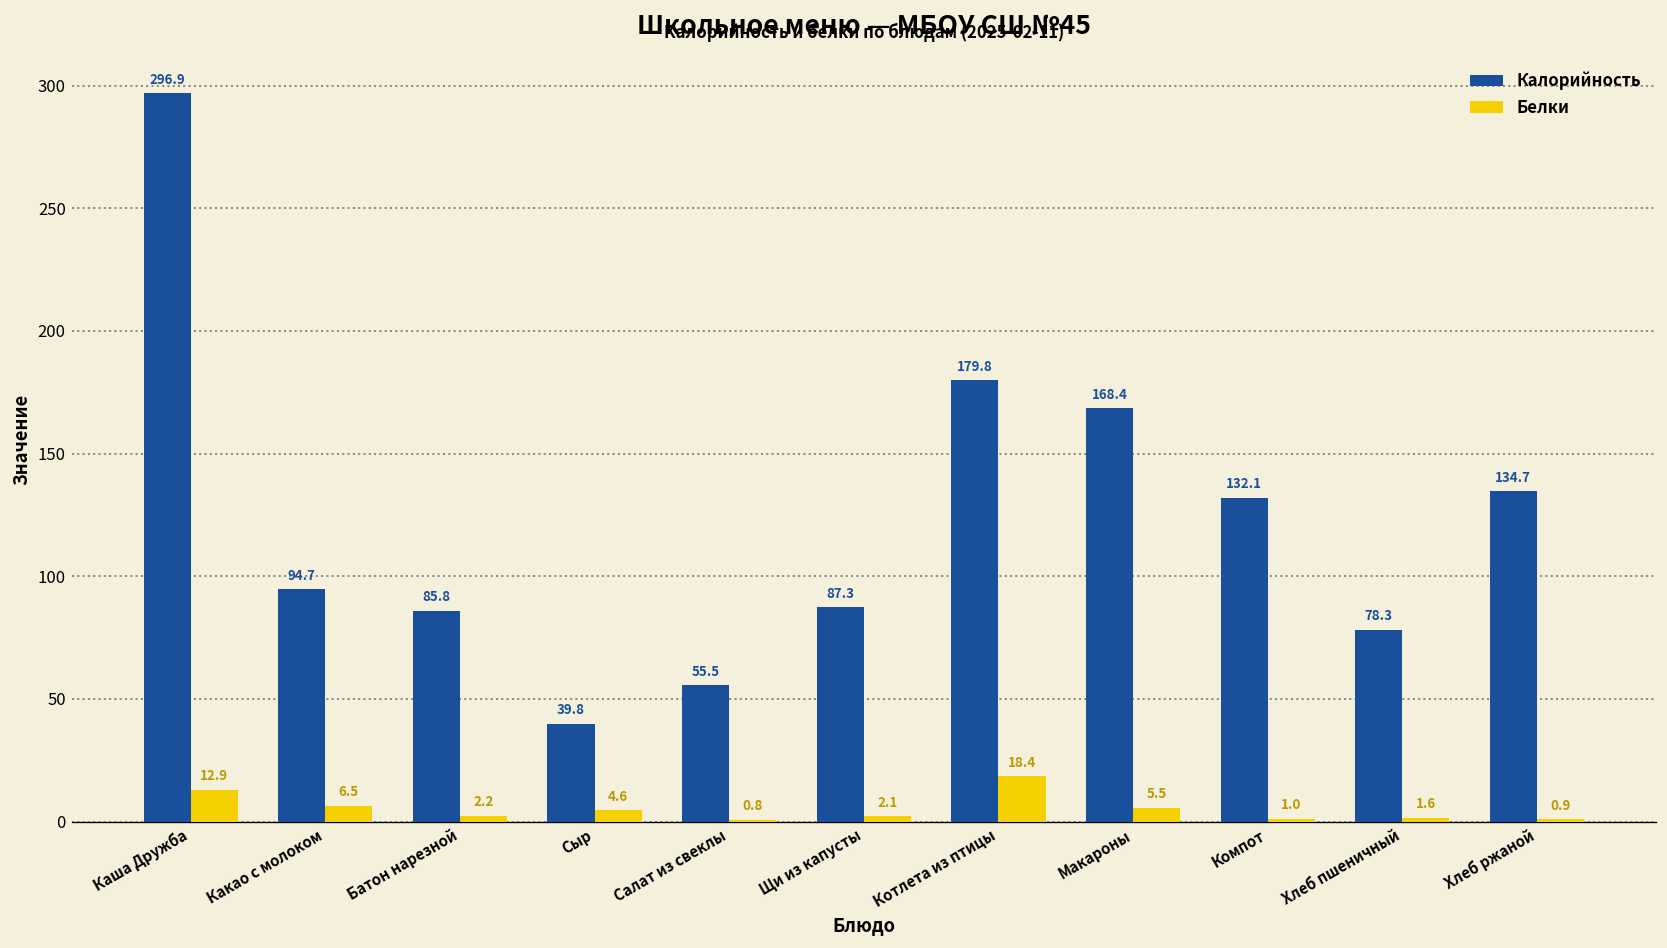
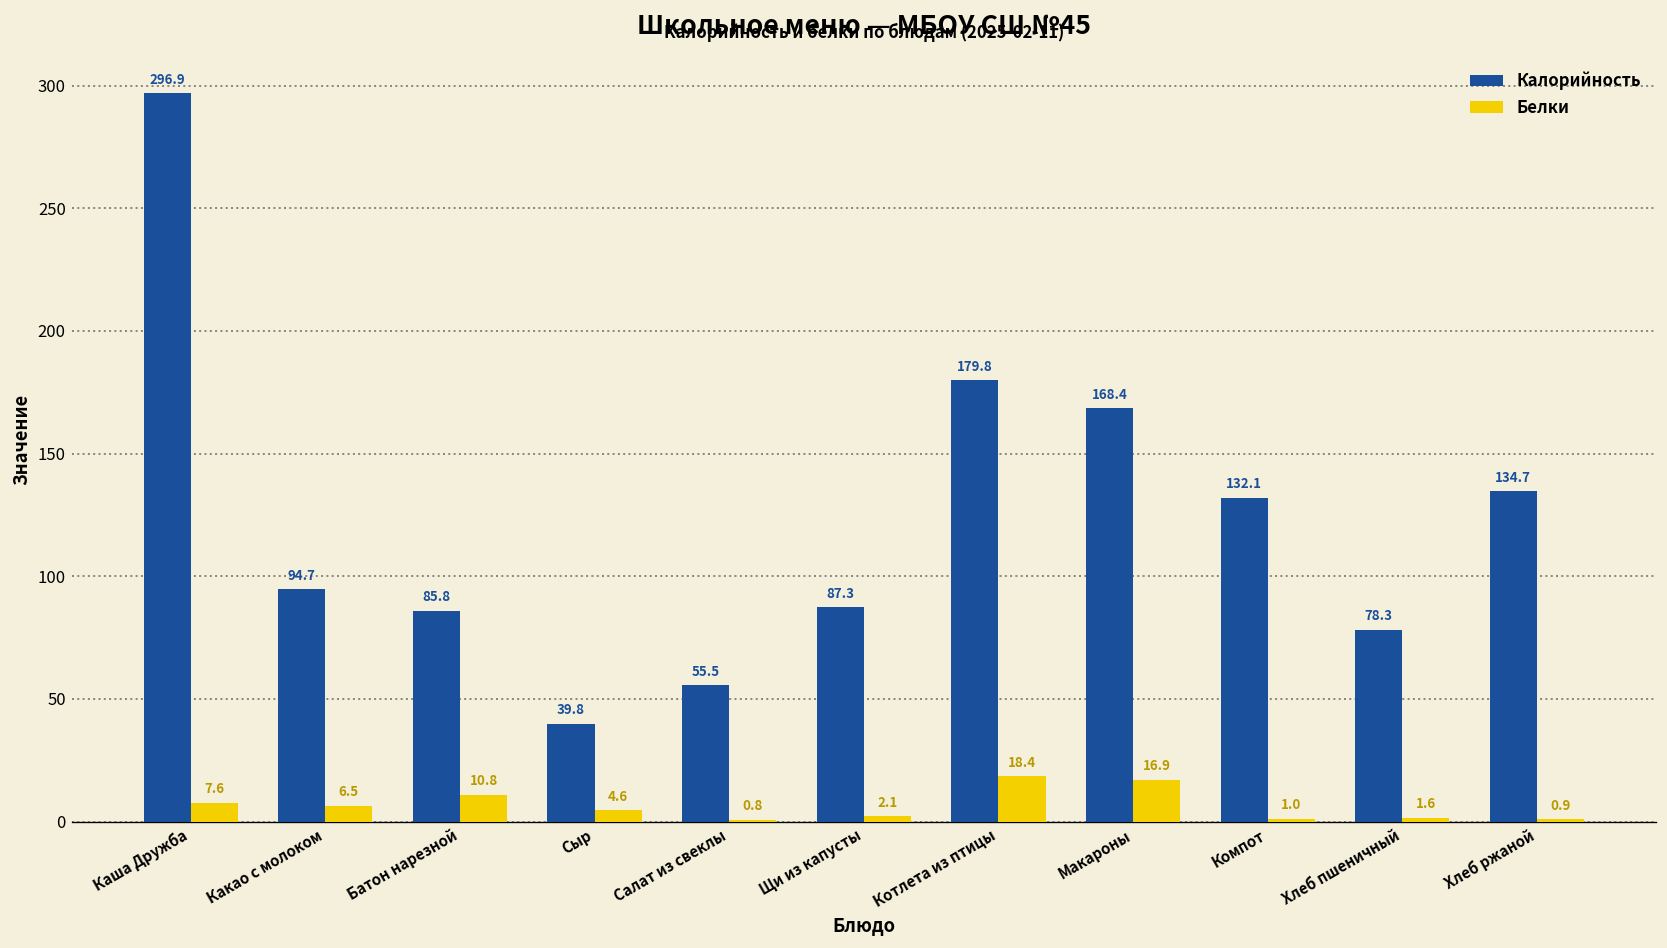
  {
    "Калорийность": {
      "Каша Дружба": 296.9,
      "Какао с молоком": 94.7,
      "Батон нарезной": 85.8,
      "Сыр": 39.8,
      "Салат из свеклы": 55.5,
      "Щи из капусты": 87.3,
      "Котлета из птицы": 179.8,
      "Макароны": 168.4,
      "Компот": 132.1,
      "Хлеб пшеничный": 78.3,
      "Хлеб ржаной": 134.7
    },
    "Белки": {
-     "Каша Дружба": 12.9,
+     "Каша Дружба": 7.6,
      "Какао с молоком": 6.5,
-     "Батон нарезной": 2.2,
+     "Батон нарезной": 10.8,
      "Сыр": 4.6,
      "Салат из свеклы": 0.8,
      "Щи из капусты": 2.1,
      "Котлета из птицы": 18.4,
-     "Макароны": 5.5,
+     "Макароны": 16.9,
      "Компот": 1.0,
      "Хлеб пшеничный": 1.6,
      "Хлеб ржаной": 0.9
    }
  }
